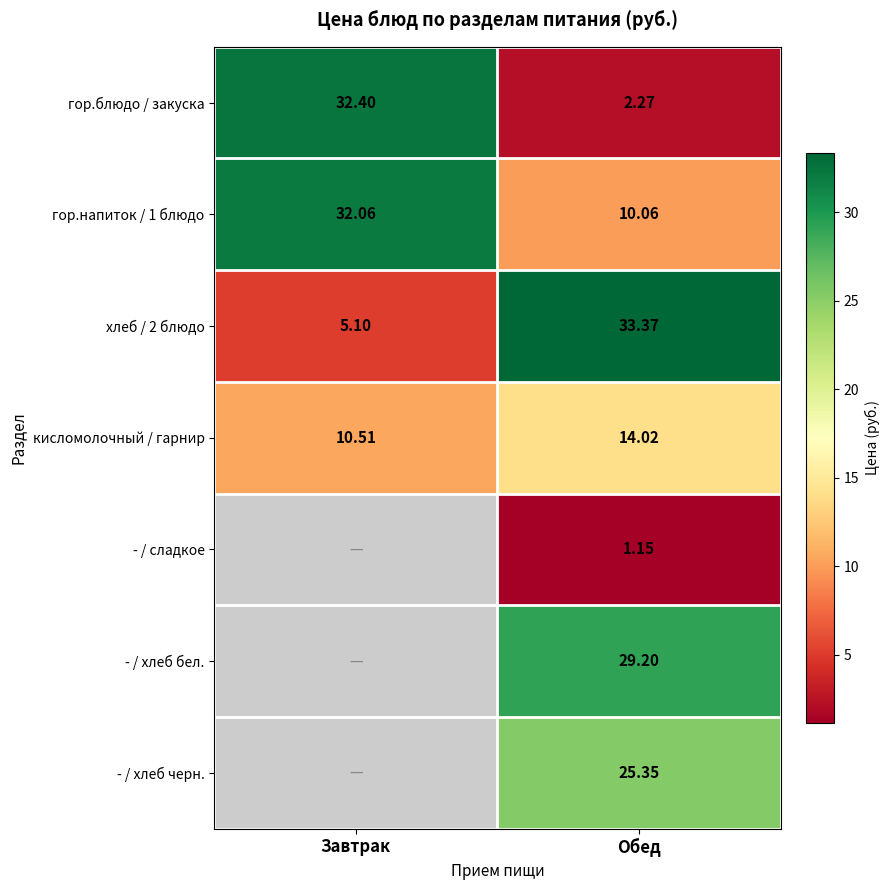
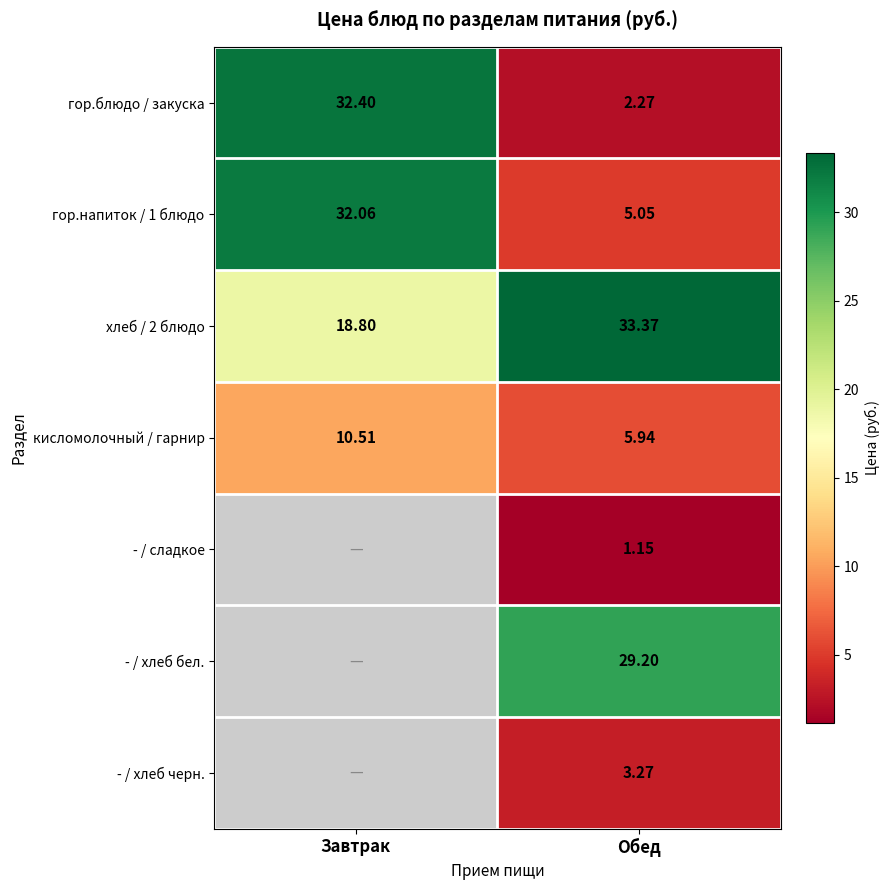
  {
    "гор.блюдо / закуска": {
      "Завтрак": 32.40,
      "Обед": 2.27
    },
    "гор.напиток / 1 блюдо": {
      "Завтрак": 32.06,
-     "Обед": 10.06
+     "Обед": 5.05
    },
    "хлеб / 2 блюдо": {
-     "Завтрак": 5.10,
+     "Завтрак": 18.80,
      "Обед": 33.37
    },
    "кисломолочный / гарнир": {
      "Завтрак": 10.51,
-     "Обед": 14.02
+     "Обед": 5.94
    },
    "- / сладкое": {
      "Обед": 1.15
    },
    "- / хлеб бел.": {
      "Обед": 29.20
    },
    "- / хлеб черн.": {
-     "Обед": 25.35
+     "Обед": 3.27
    }
  }
